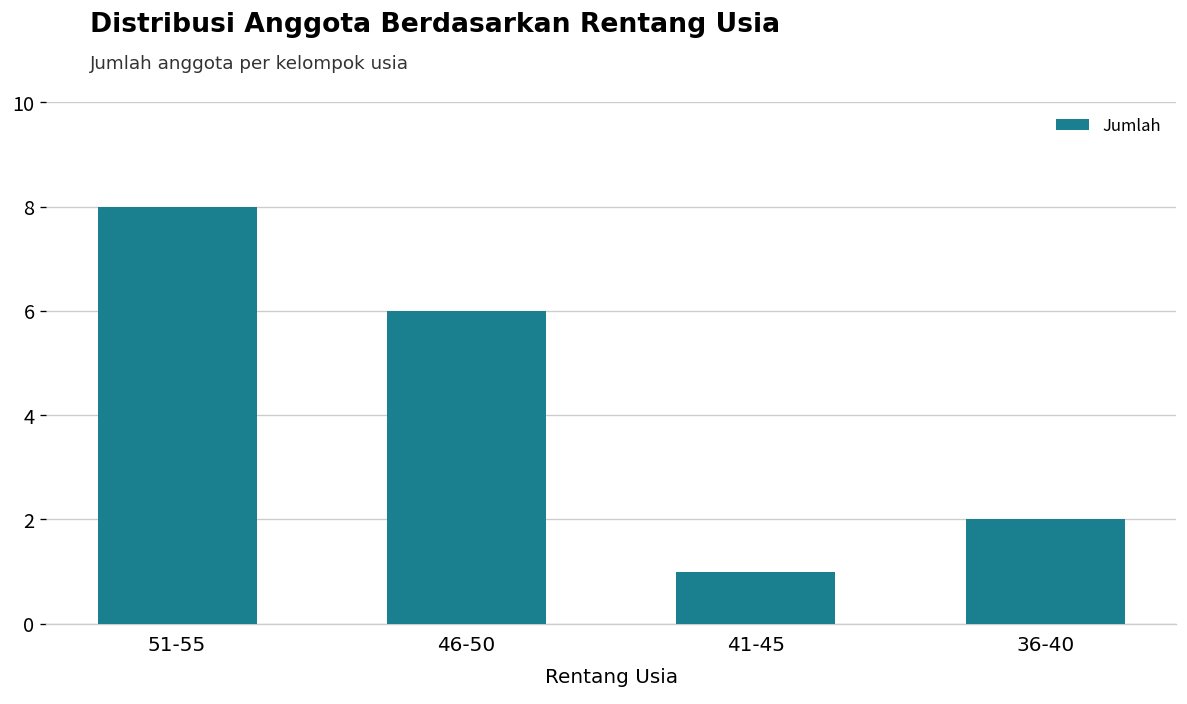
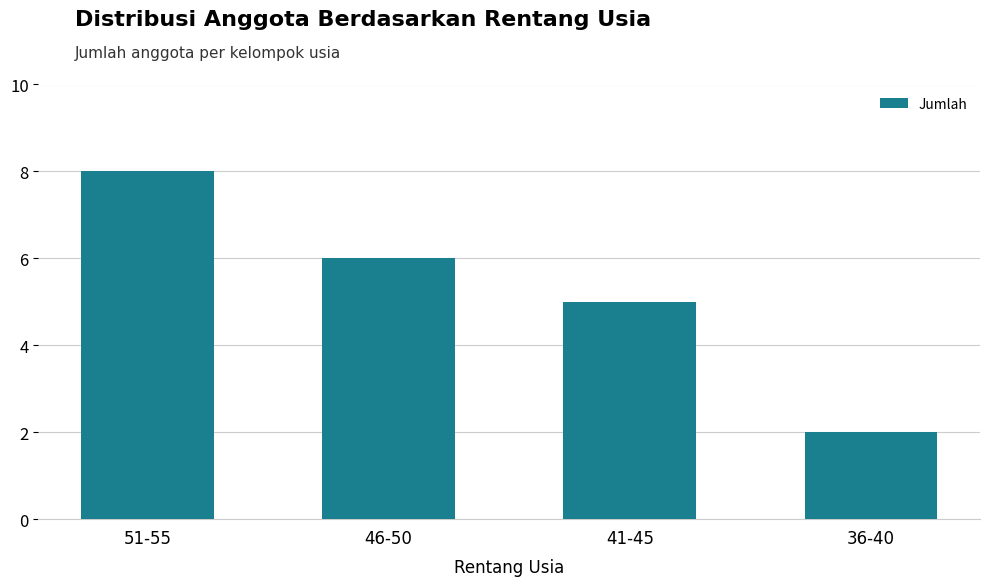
  {
    "51-55": 8,
    "46-50": 6,
-   "41-45": 1,
+   "41-45": 5,
    "36-40": 2
  }
